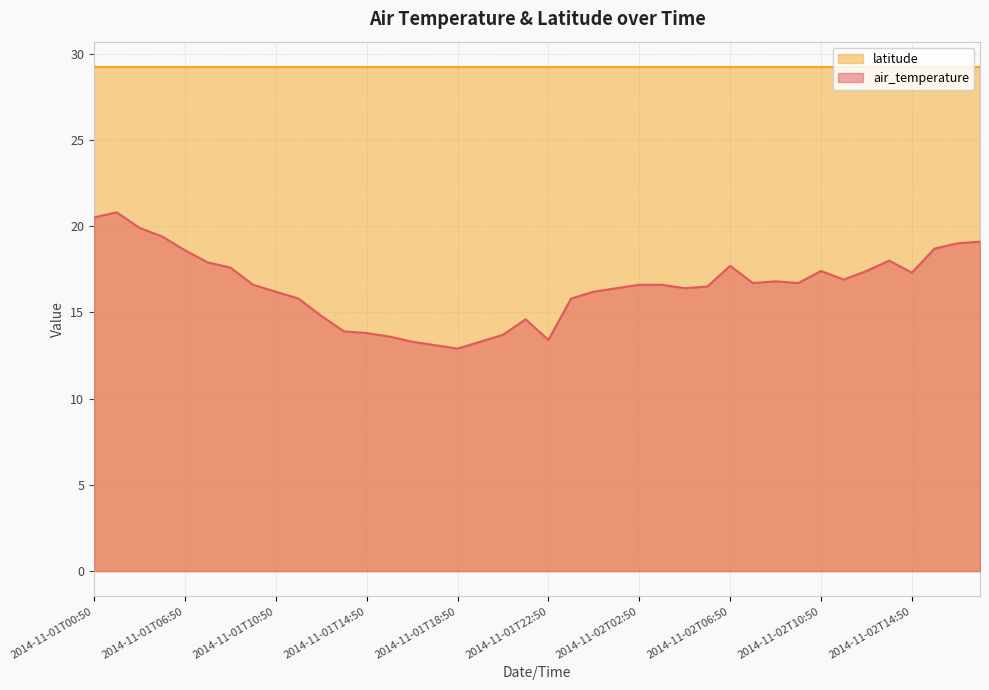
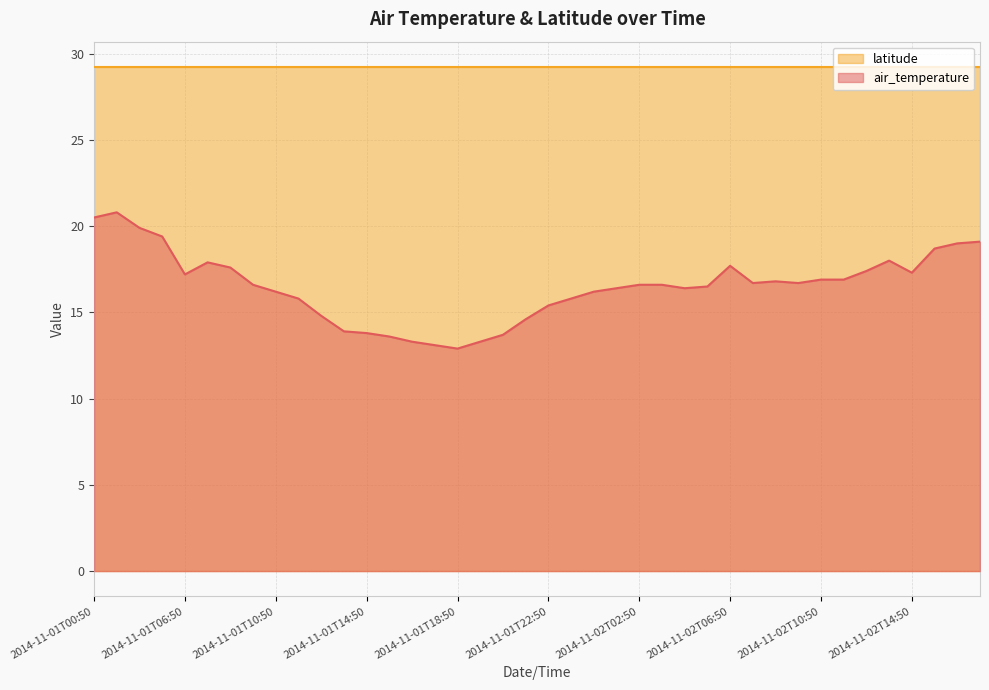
  {
    "latitude": {
      "2014-11-01T00:50": 29.2,
      "2014-11-01T06:50": 29.2,
      "2014-11-01T10:50": 29.2,
      "2014-11-01T14:50": 29.2,
      "2014-11-01T18:50": 29.2,
      "2014-11-01T22:50": 29.2,
      "2014-11-02T02:50": 29.2,
      "2014-11-02T06:50": 29.2,
      "2014-11-02T10:50": 29.2
    },
    "air_temperature": {
      "2014-11-01T00:50": 20.5,
-     "2014-11-01T06:50": 18.6,
+     "2014-11-01T06:50": 17.2,
      "2014-11-01T10:50": 16.2,
      "2014-11-01T14:50": 13.8,
      "2014-11-01T18:50": 12.9,
-     "2014-11-01T22:50": 13.4,
+     "2014-11-01T22:50": 15.4,
      "2014-11-02T02:50": 16.6,
      "2014-11-02T06:50": 17.7,
-     "2014-11-02T10:50": 17.4,
+     "2014-11-02T10:50": 16.9,
      "2014-11-02T14:50": 17.3
    }
  }
